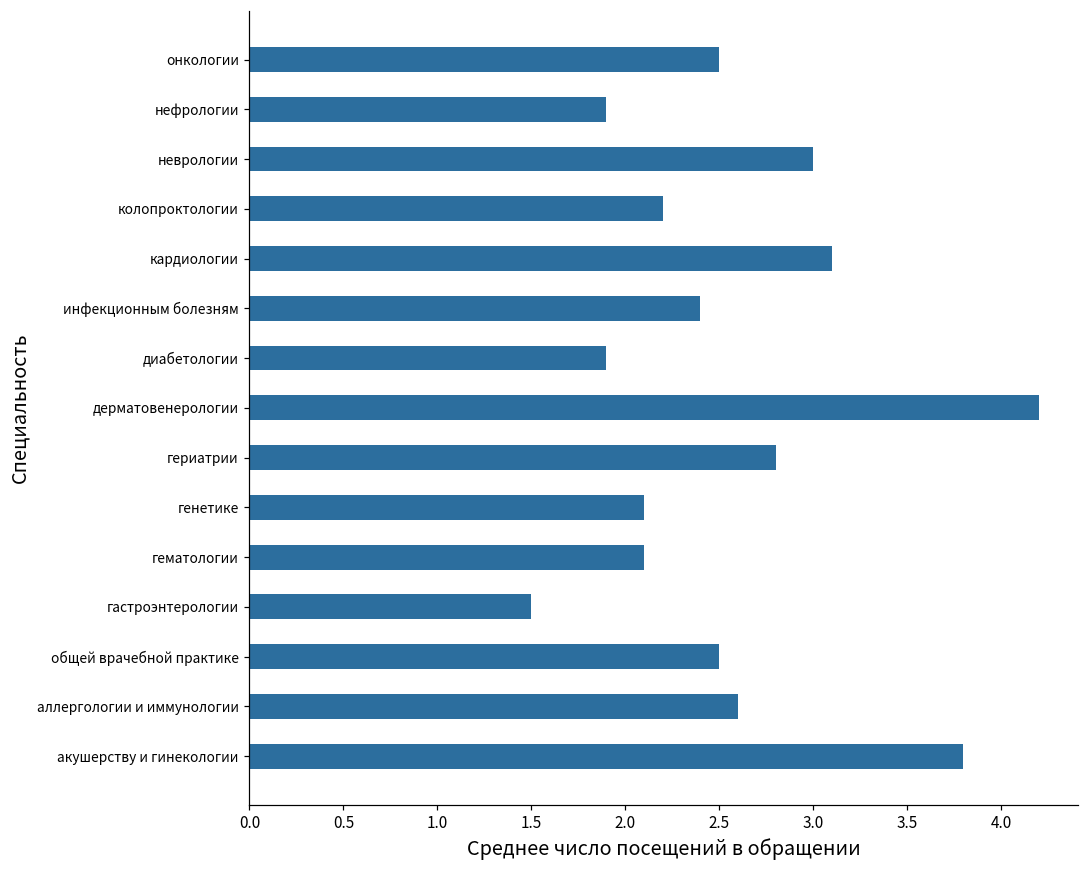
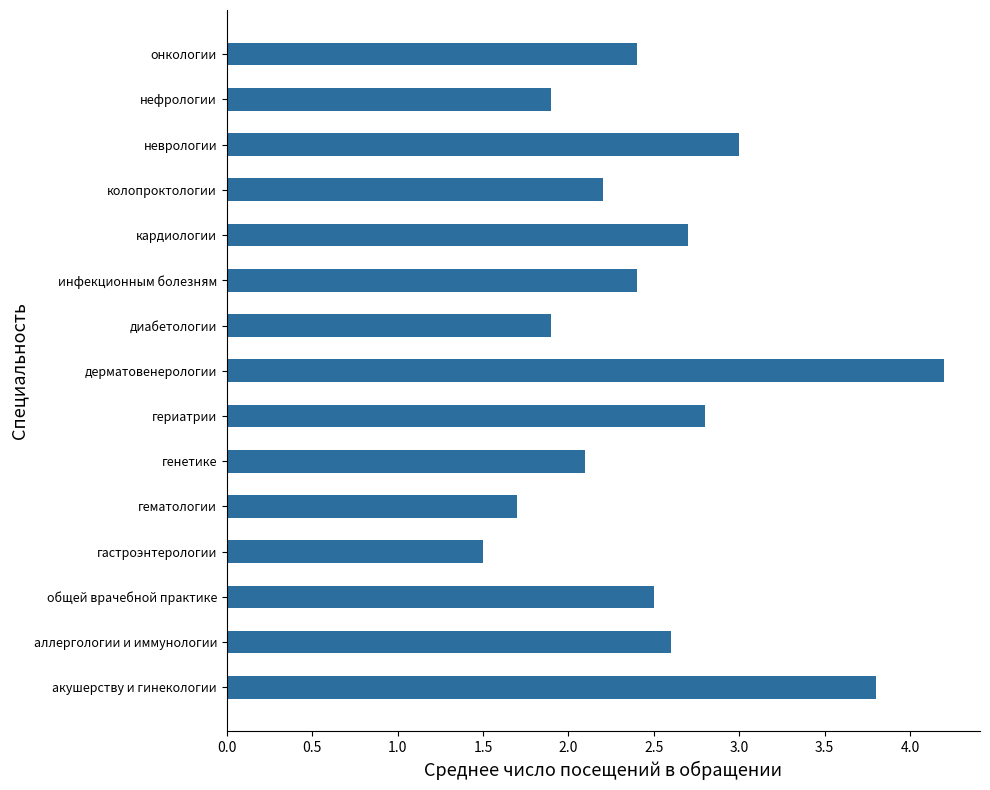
  {
-   "онкологии": 2.5,
+   "онкологии": 2.4,
    "нефрологии": 1.9,
    "неврологии": 3.0,
    "колопроктологии": 2.2,
-   "кардиологии": 3.1,
+   "кардиологии": 2.7,
    "инфекционным болезням": 2.4,
    "диабетологии": 1.9,
    "дерматовенерологии": 4.2,
    "гериатрии": 2.8,
    "генетике": 2.1,
-   "гематологии": 2.1,
+   "гематологии": 1.7,
    "гастроэнтерологии": 1.5,
    "общей врачебной практике": 2.5,
    "аллергологии и иммунологии": 2.6,
    "акушерству и гинекологии": 3.8
  }
